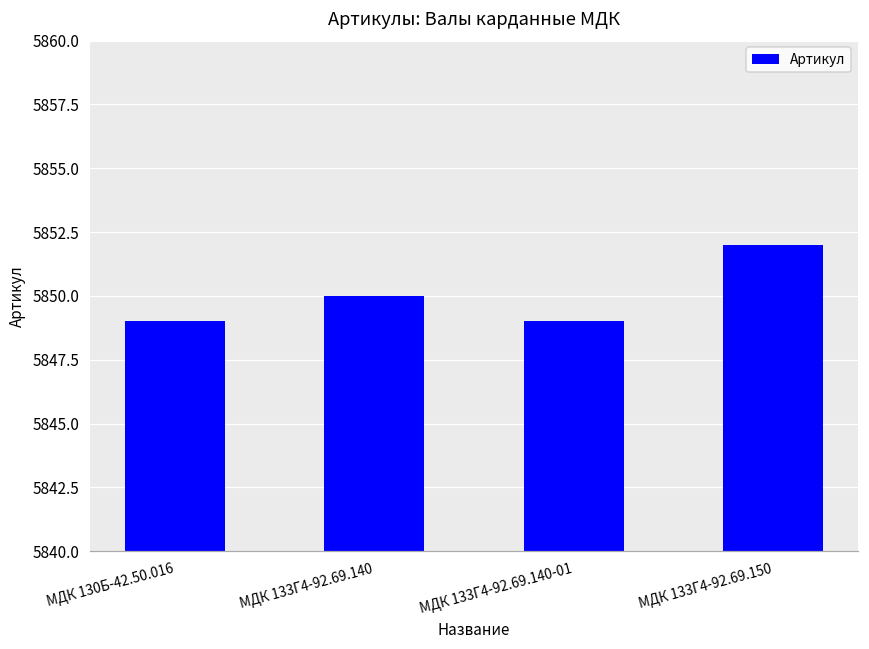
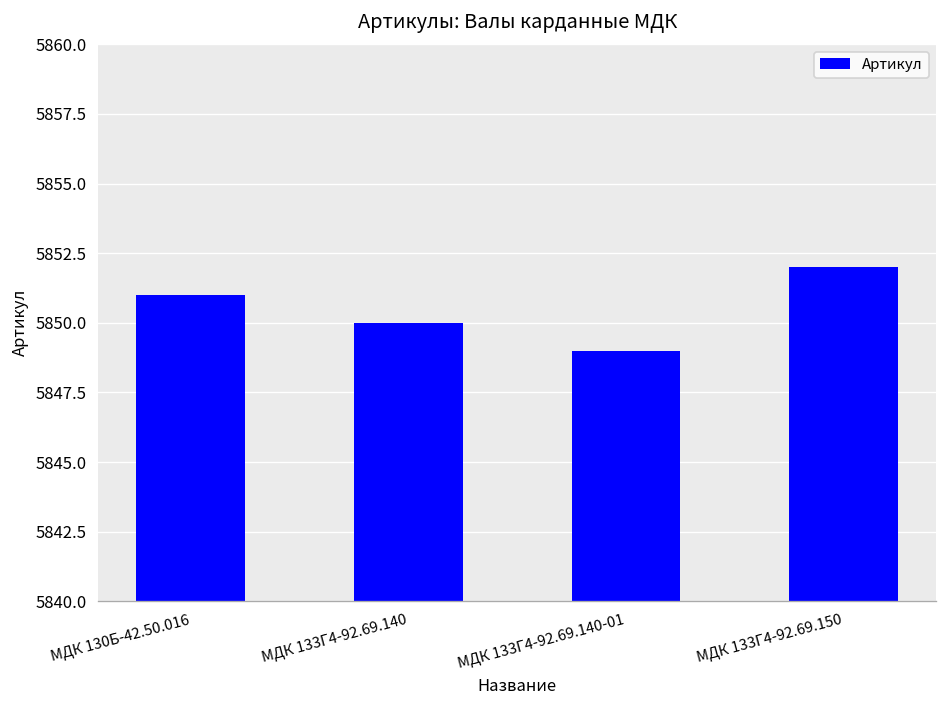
  {
-   "МДК 130Б-42.50.016": 5849,
+   "МДК 130Б-42.50.016": 5851,
    "МДК 133Г4-92.69.140": 5850,
    "МДК 133Г4-92.69.140-01": 5849,
    "МДК 133Г4-92.69.150": 5852
  }
